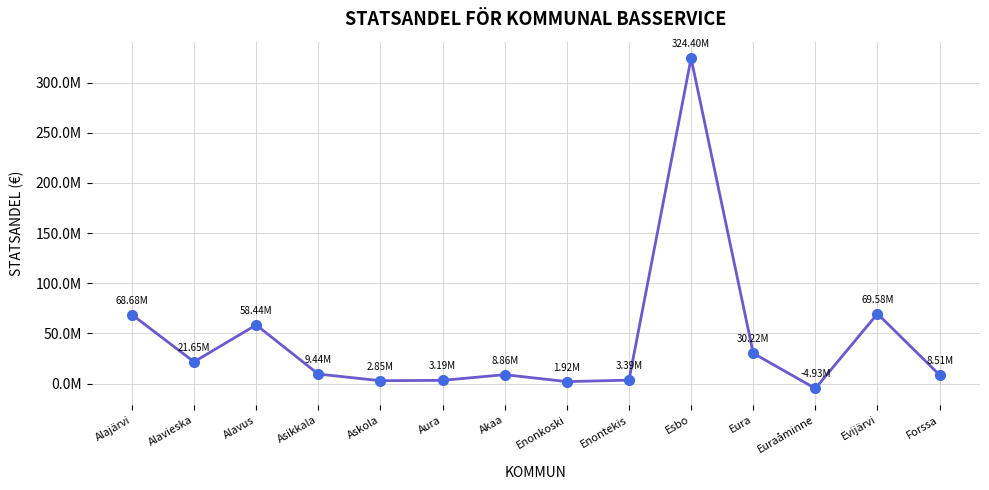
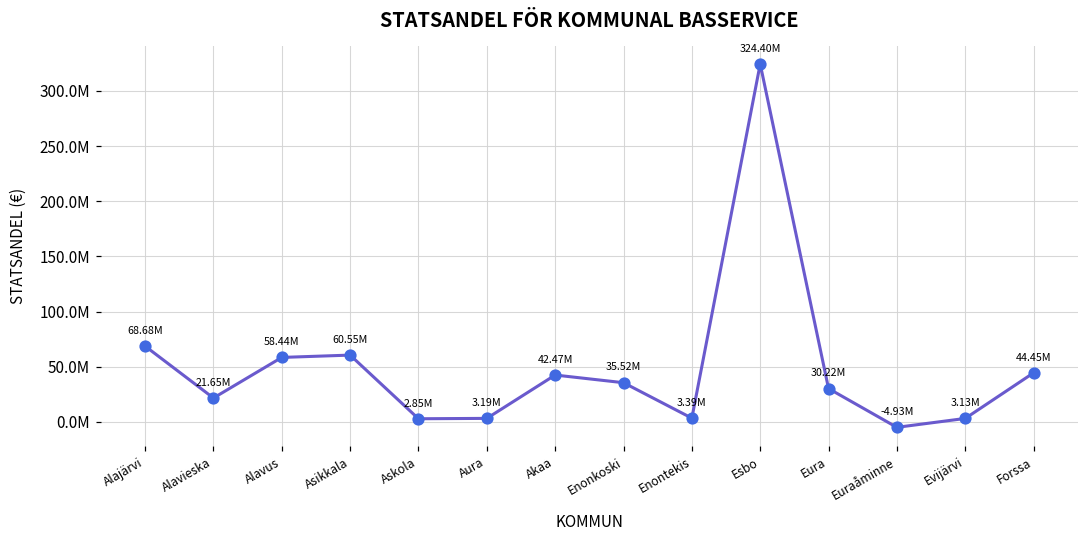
  {
    "Alajärvi": "68.68M",
    "Alavieska": "21.65M",
    "Alavus": "58.44M",
-   "Asikkala": "9.44M",
+   "Asikkala": "60.55M",
    "Askola": "2.85M",
    "Aura": "3.19M",
-   "Akaa": "8.86M",
-   "Enonkoski": "1.92M",
+   "Akaa": "42.47M",
+   "Enonkoski": "35.52M",
    "Enontekis": "3.39M",
    "Esbo": "324.40M",
    "Eura": "30.22M",
    "Euraåminne": "-4.93M",
-   "Evijärvi": "69.58M",
-   "Forssa": "8.51M"
+   "Evijärvi": "3.13M",
+   "Forssa": "44.45M"
  }
